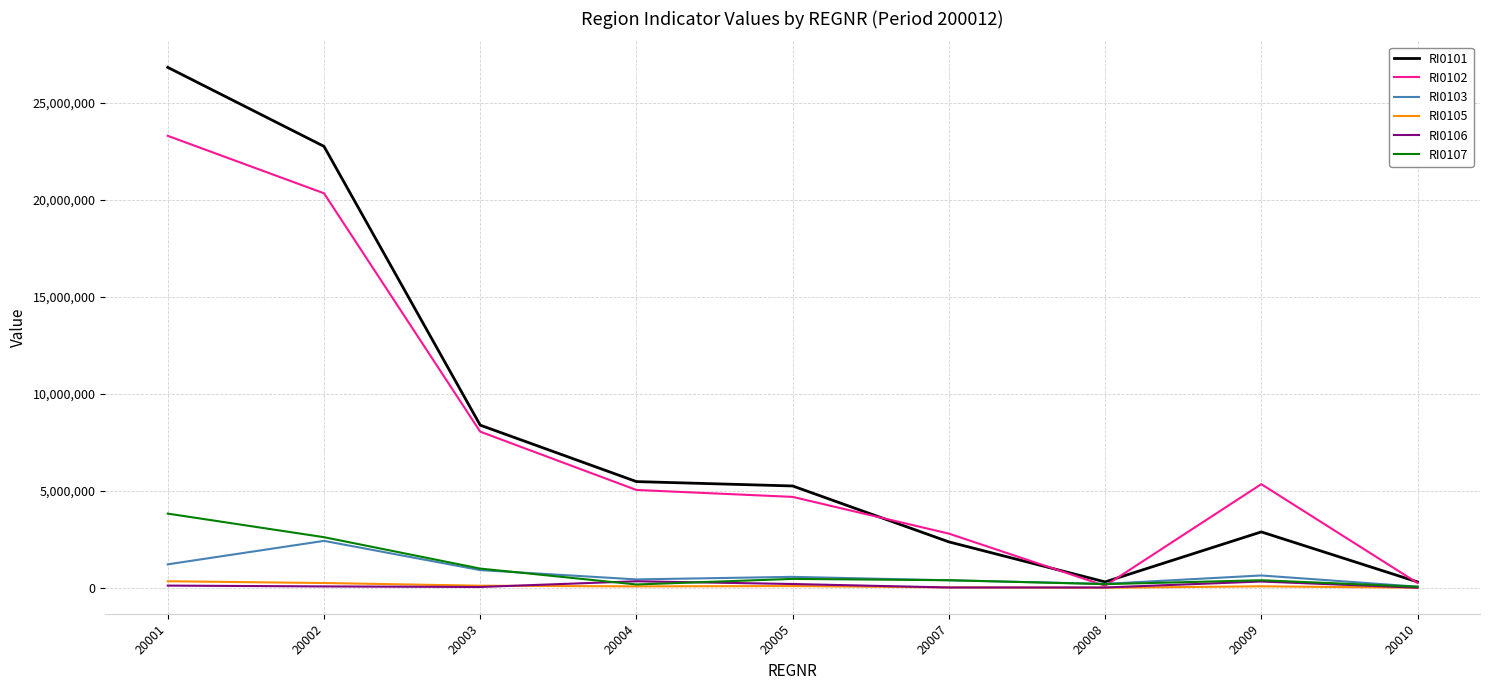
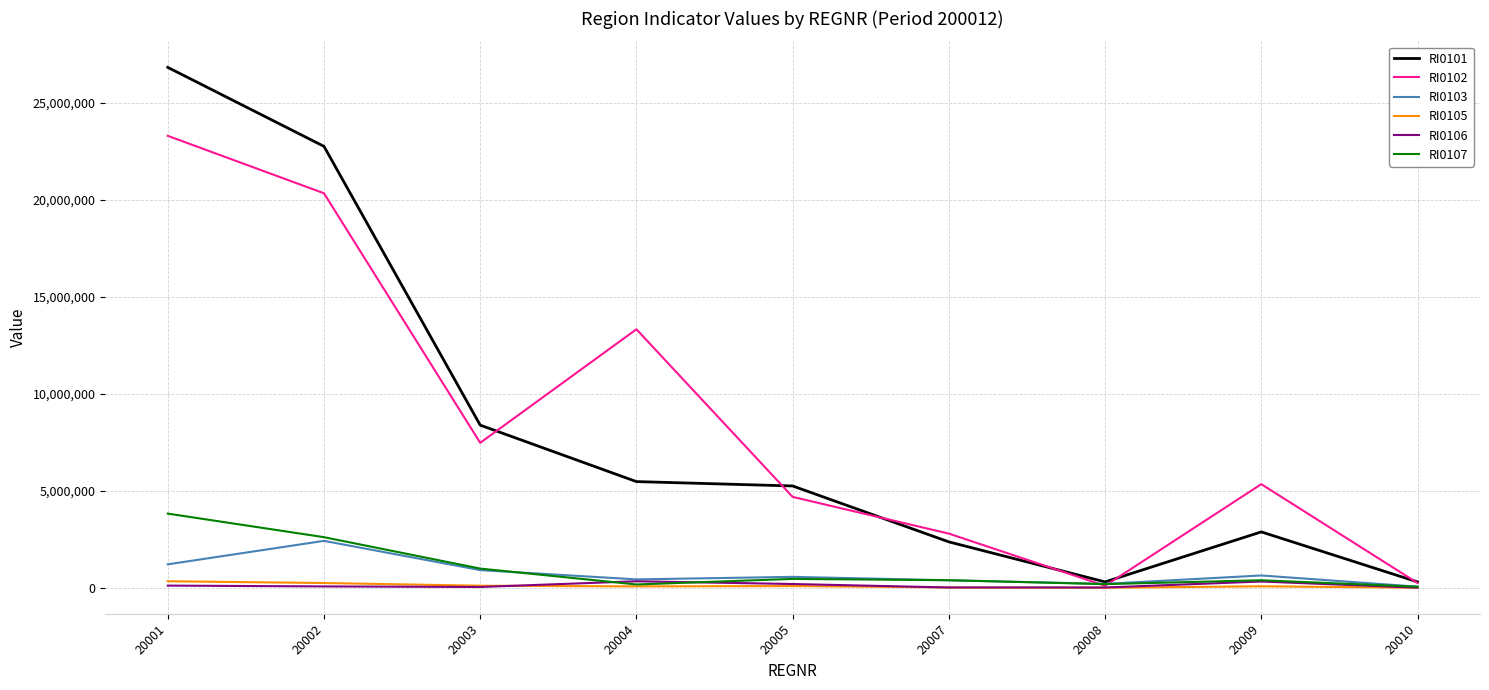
  {
    "RI0101": {
      "20001": "26,800,000",
      "20002": "22,800,000",
      "20003": "8,400,000",
      "20004": "5,500,000",
      "20005": "5,300,000",
      "20007": "2,400,000",
      "20009": "2,900,000"
    },
    "RI0102": {
      "20001": "23,300,000",
      "20002": "20,300,000",
-     "20003": "8,100,000",
-     "20004": "5,000,000",
+     "20003": "7,500,000",
+     "20004": "13,300,000",
      "20005": "4,700,000",
      "20007": "2,800,000",
      "20009": "5,300,000"
    },
    "RI0103": {
      "20001": "1,200,000",
      "20002": "2,400,000",
      "20009": "600,000"
    },
    "RI0105": {
      "20001": "300,000",
      "20002": "200,000",
      "20009": "100,000"
    },
    "RI0106": {
      "20001": "100,000",
      "20002": "100,000"
    },
    "RI0107": {
      "20001": "3,800,000",
      "20002": "2,600,000"
    }
  }
